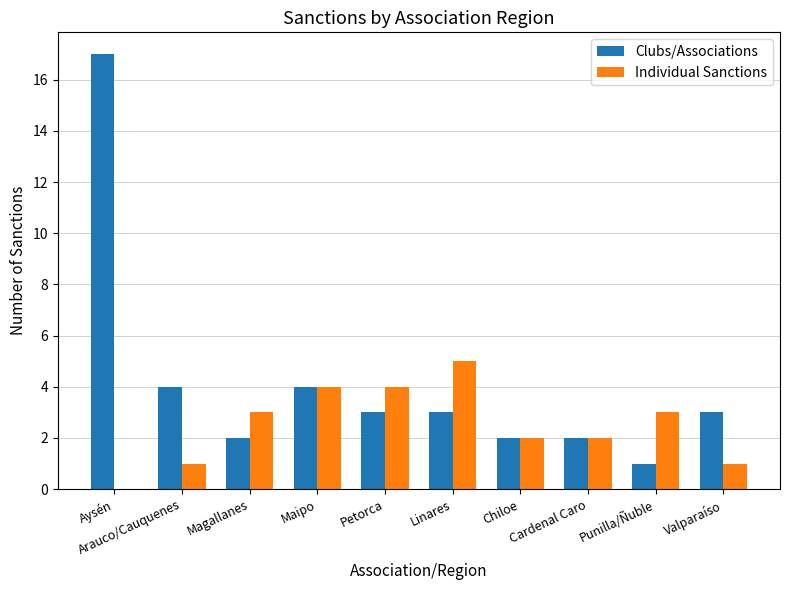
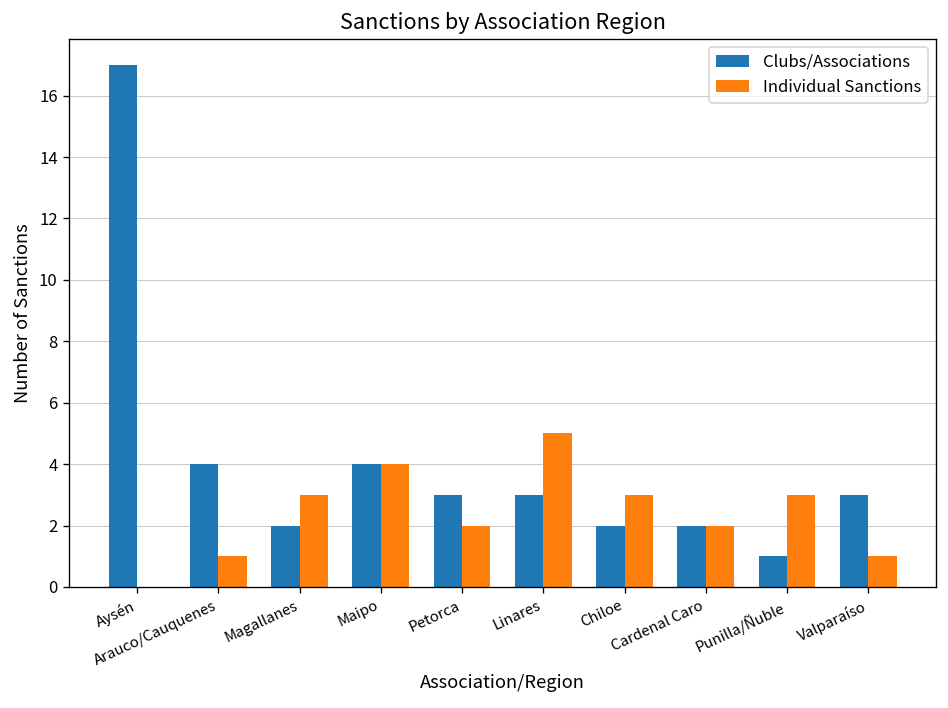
  {
    "Clubs/Associations": {
      "Aysén": 17,
      "Arauco/Cauquenes": 4,
      "Magallanes": 2,
      "Maipo": 4,
      "Petorca": 3,
      "Linares": 3,
      "Chiloe": 2,
      "Cardenal Caro": 2,
      "Punilla/Ñuble": 1,
      "Valparaíso": 3
    },
    "Individual Sanctions": {
      "Aysén": 0,
      "Arauco/Cauquenes": 1,
      "Magallanes": 3,
      "Maipo": 4,
-     "Petorca": 4,
+     "Petorca": 2,
      "Linares": 5,
-     "Chiloe": 2,
+     "Chiloe": 3,
      "Cardenal Caro": 2,
      "Punilla/Ñuble": 3,
      "Valparaíso": 1
    }
  }
